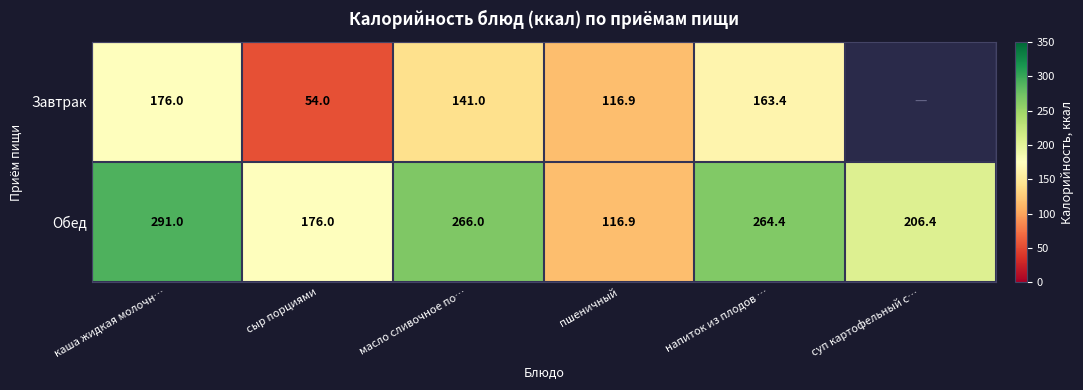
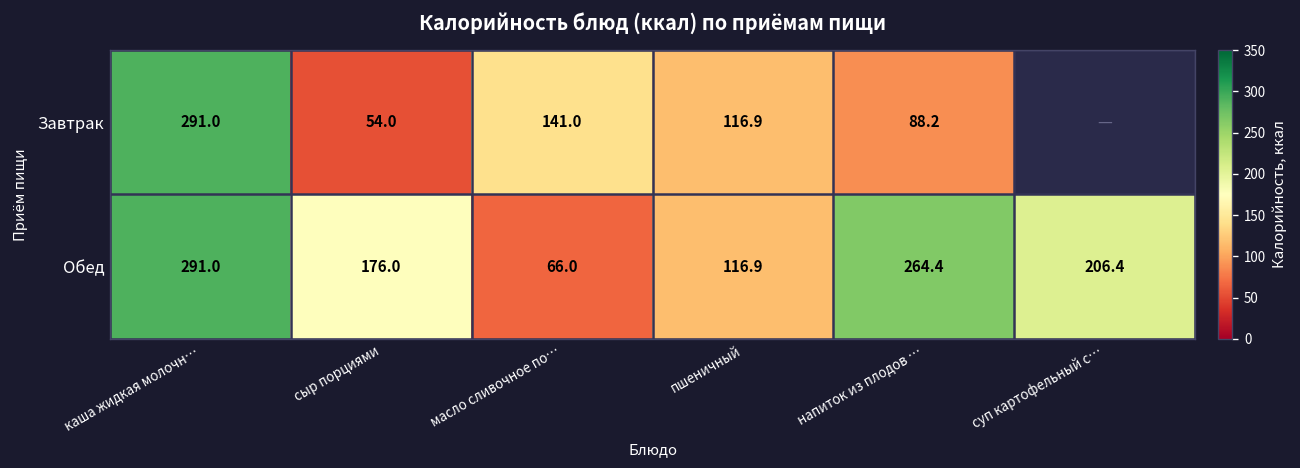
  {
    "Завтрак": {
-     "каша жидкая молочн…": 176.0,
+     "каша жидкая молочн…": 291.0,
      "сыр порциями": 54.0,
      "масло сливочное по…": 141.0,
      "пшеничный": 116.9,
-     "напиток из плодов …": 163.4
+     "напиток из плодов …": 88.2
    },
    "Обед": {
      "каша жидкая молочн…": 291.0,
      "сыр порциями": 176.0,
-     "масло сливочное по…": 266.0,
+     "масло сливочное по…": 66.0,
      "пшеничный": 116.9,
      "напиток из плодов …": 264.4,
      "суп картофельный с…": 206.4
    }
  }
